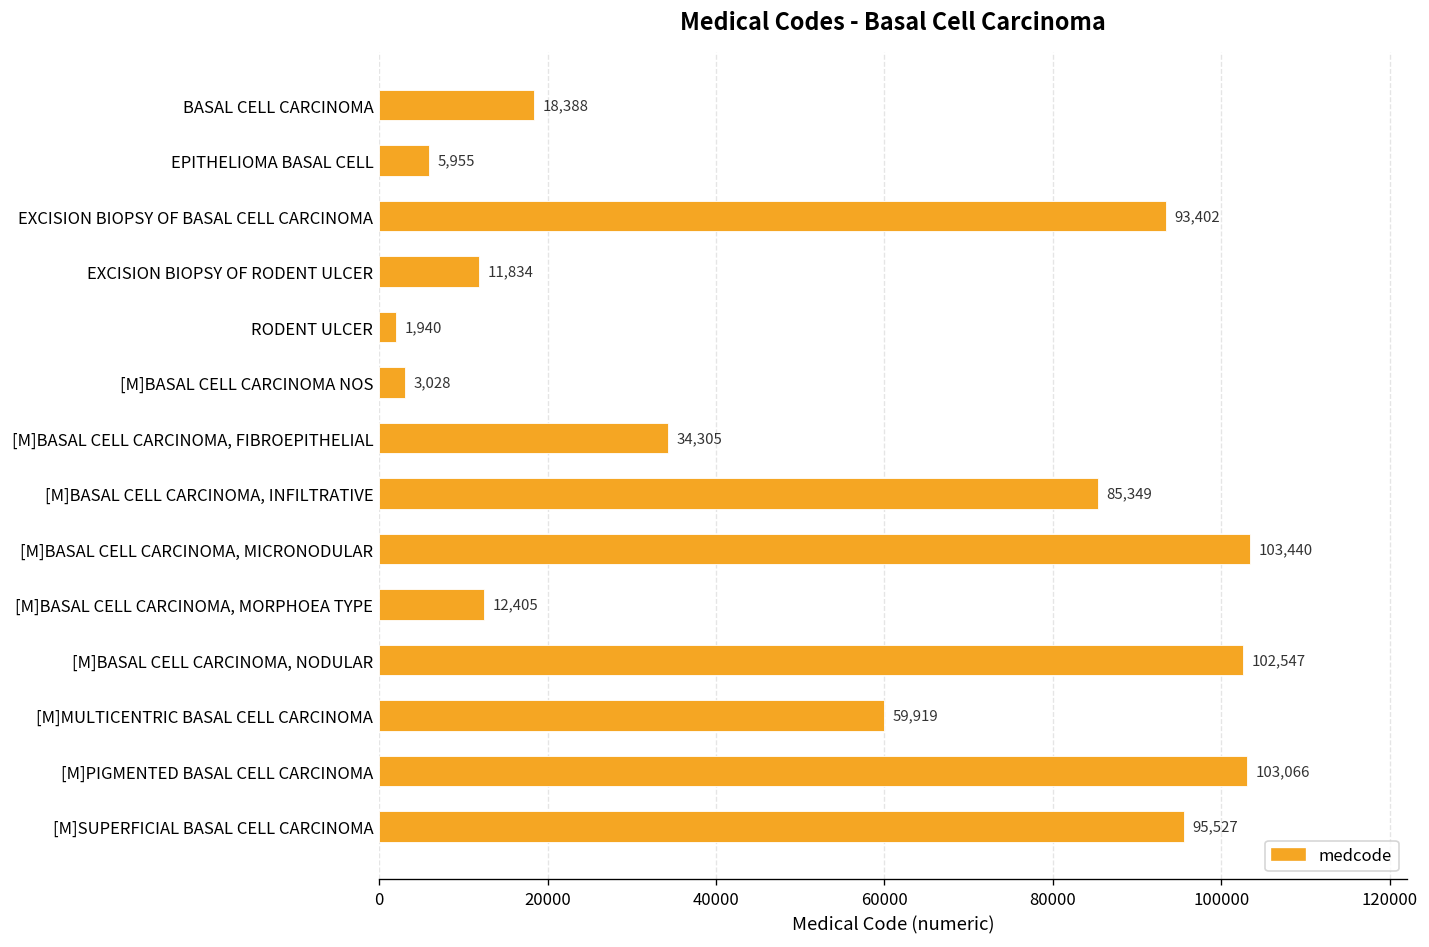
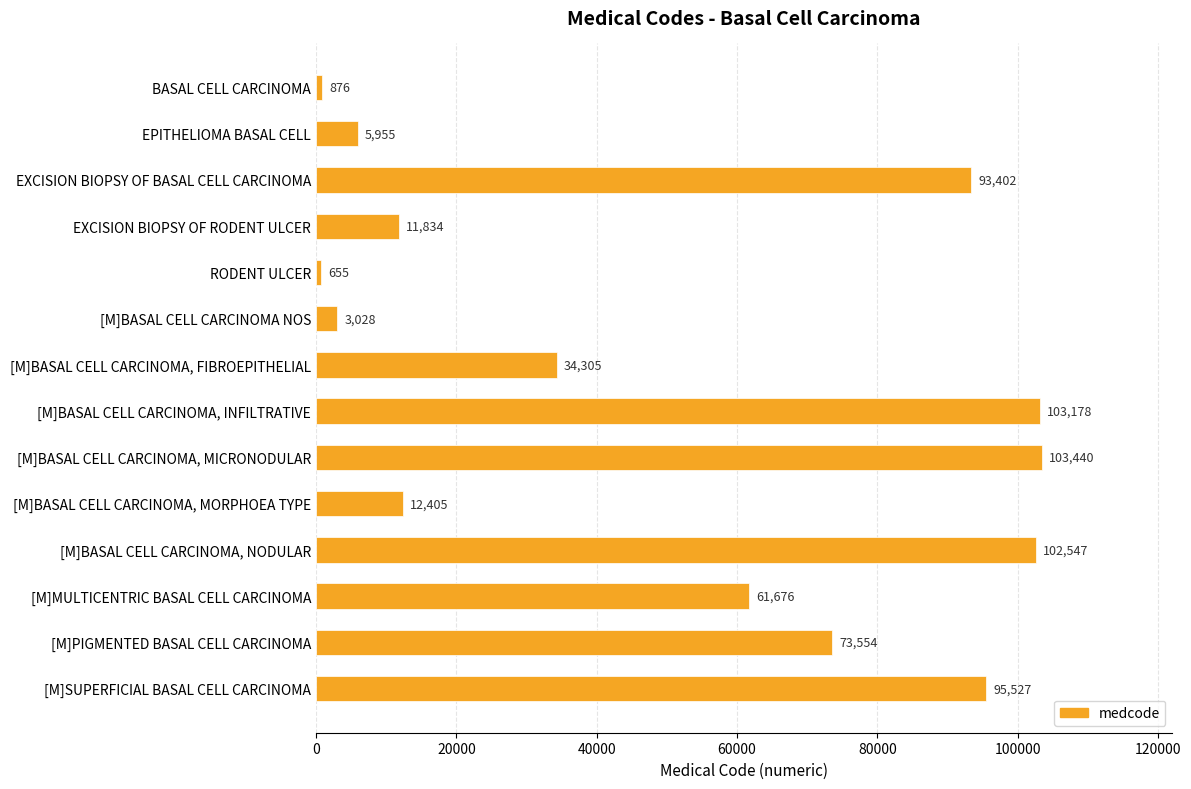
  {
-   "BASAL CELL CARCINOMA": "18,388",
+   "BASAL CELL CARCINOMA": "876",
    "EPITHELIOMA BASAL CELL": "5,955",
    "EXCISION BIOPSY OF BASAL CELL CARCINOMA": "93,402",
    "EXCISION BIOPSY OF RODENT ULCER": "11,834",
-   "RODENT ULCER": "1,940",
+   "RODENT ULCER": "655",
    "[M]BASAL CELL CARCINOMA NOS": "3,028",
    "[M]BASAL CELL CARCINOMA, FIBROEPITHELIAL": "34,305",
-   "[M]BASAL CELL CARCINOMA, INFILTRATIVE": "85,349",
+   "[M]BASAL CELL CARCINOMA, INFILTRATIVE": "103,178",
    "[M]BASAL CELL CARCINOMA, MICRONODULAR": "103,440",
    "[M]BASAL CELL CARCINOMA, MORPHOEA TYPE": "12,405",
    "[M]BASAL CELL CARCINOMA, NODULAR": "102,547",
-   "[M]MULTICENTRIC BASAL CELL CARCINOMA": "59,919",
-   "[M]PIGMENTED BASAL CELL CARCINOMA": "103,066",
+   "[M]MULTICENTRIC BASAL CELL CARCINOMA": "61,676",
+   "[M]PIGMENTED BASAL CELL CARCINOMA": "73,554",
    "[M]SUPERFICIAL BASAL CELL CARCINOMA": "95,527"
  }
